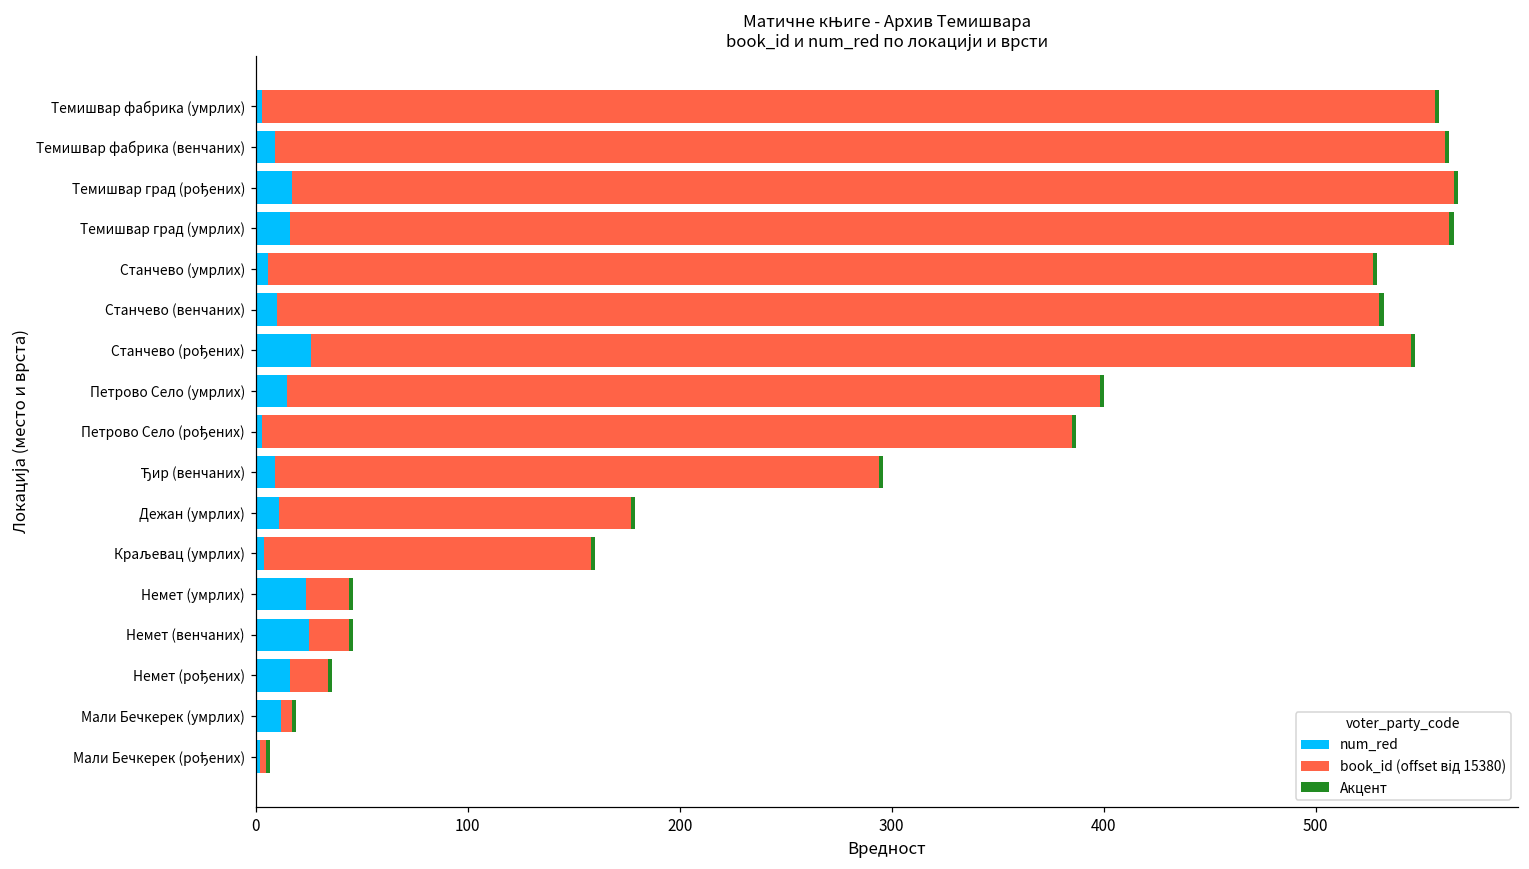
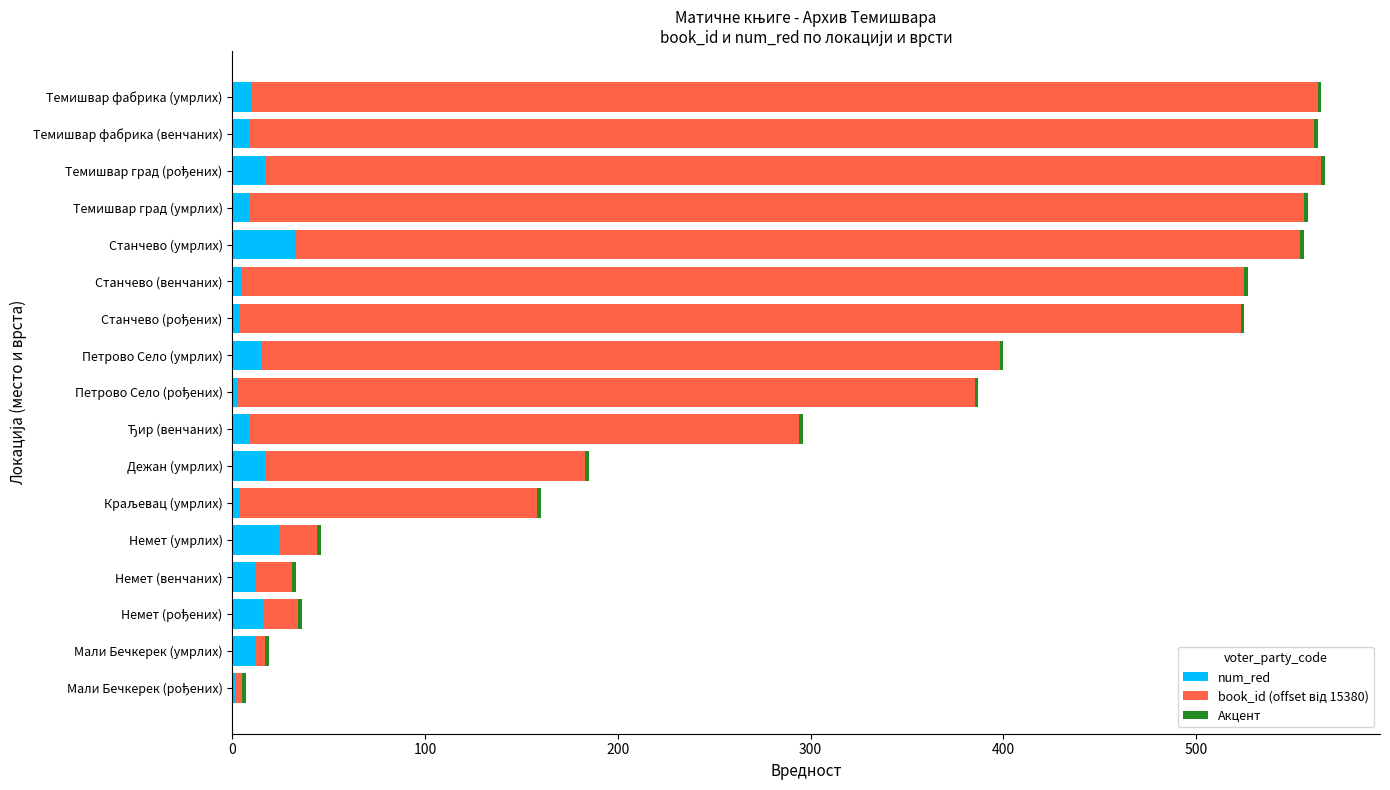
  {
    "num_red": {
-     "Темишвар фабрика (умрлих)": 3,
+     "Темишвар фабрика (умрлих)": 10,
      "Темишвар фабрика (венчаних)": 9,
      "Темишвар град (рођених)": 17,
-     "Темишвар град (умрлих)": 16,
-     "Станчево (умрлих)": 6,
-     "Станчево (венчаних)": 10,
-     "Станчево (рођених)": 26,
+     "Темишвар град (умрлих)": 9,
+     "Станчево (умрлих)": 33,
+     "Станчево (венчаних)": 5,
+     "Станчево (рођених)": 4,
      "Петрово Село (умрлих)": 15,
      "Петрово Село (рођених)": 3,
      "Ђир (венчаних)": 9,
-     "Дежан (умрлих)": 11,
+     "Дежан (умрлих)": 17,
      "Краљевац (умрлих)": 4,
      "Немет (умрлих)": 24,
-     "Немет (венчаних)": 25,
+     "Немет (венчаних)": 12,
      "Немет (рођених)": 16,
      "Мали Бечкерек (умрлих)": 12,
      "Мали Бечкерек (рођених)": 2
    },
    "book_id (offset від 15380)": {
      "Темишвар фабрика (умрлих)": 553,
      "Темишвар фабрика (венчаних)": 552,
      "Темишвар град (рођених)": 548,
      "Темишвар град (умрлих)": 547,
      "Станчево (умрлих)": 521,
      "Станчево (венчаних)": 520,
      "Станчево (рођених)": 519,
      "Петрово Село (умрлих)": 383,
      "Петрово Село (рођених)": 382,
      "Ђир (венчаних)": 285,
      "Дежан (умрлих)": 166,
      "Краљевац (умрлих)": 154,
      "Немет (умрлих)": 20,
      "Немет (венчаних)": 19,
      "Немет (рођених)": 18,
      "Мали Бечкерек (умрлих)": 5,
      "Мали Бечкерек (рођених)": 3
    },
    "Акцент": {
      "Темишвар фабрика (умрлих)": 2,
      "Темишвар фабрика (венчаних)": 2,
      "Темишвар град (рођених)": 2,
      "Темишвар град (умрлих)": 2,
      "Станчево (умрлих)": 2,
      "Станчево (венчаних)": 2,
      "Станчево (рођених)": 2,
      "Петрово Село (умрлих)": 2,
      "Петрово Село (рођених)": 2,
      "Ђир (венчаних)": 2,
      "Дежан (умрлих)": 2,
      "Краљевац (умрлих)": 2,
      "Немет (умрлих)": 2,
      "Немет (венчаних)": 2,
      "Немет (рођених)": 2,
      "Мали Бечкерек (умрлих)": 2,
      "Мали Бечкерек (рођених)": 2
    }
  }
